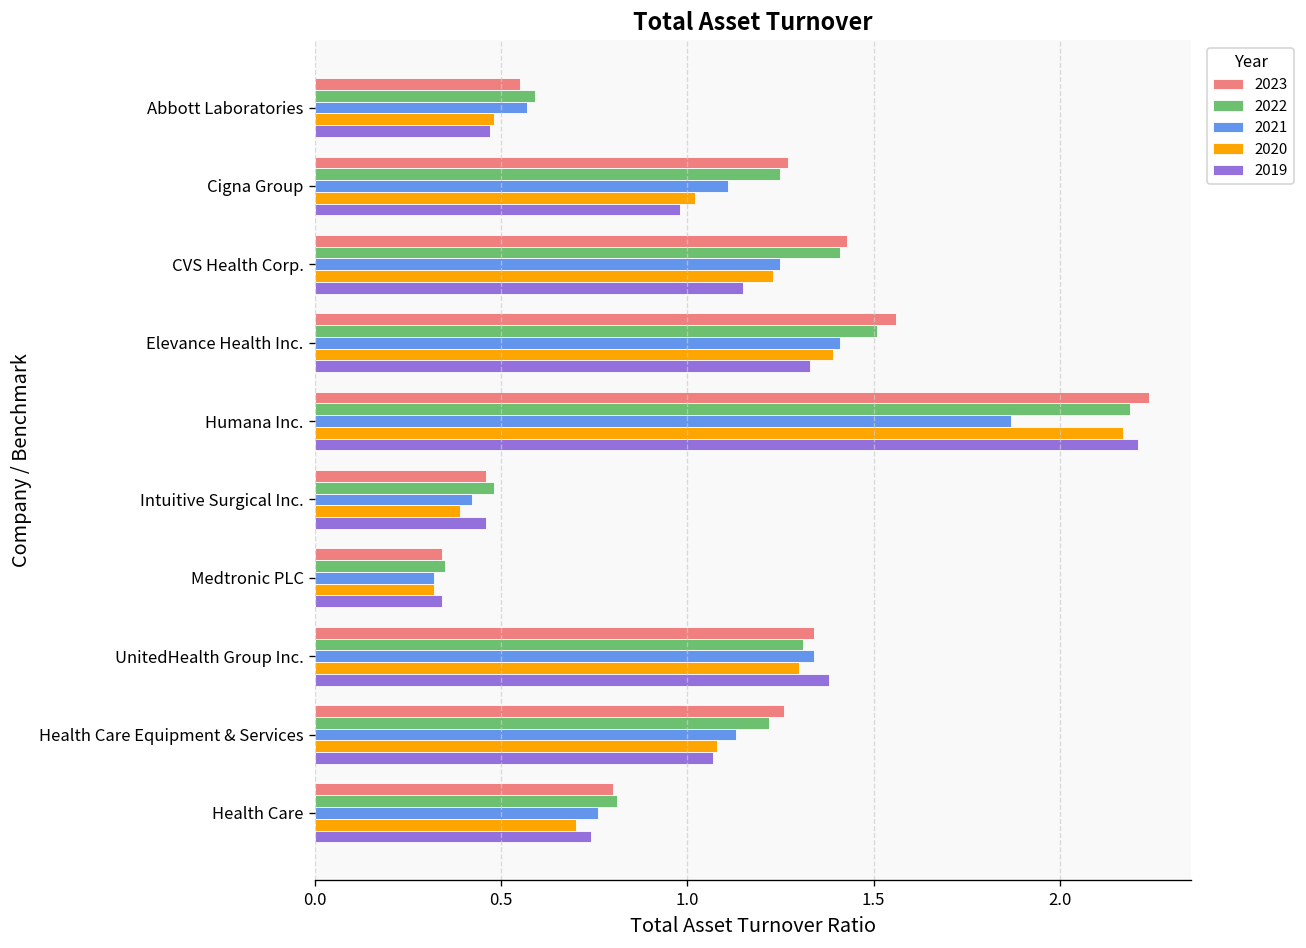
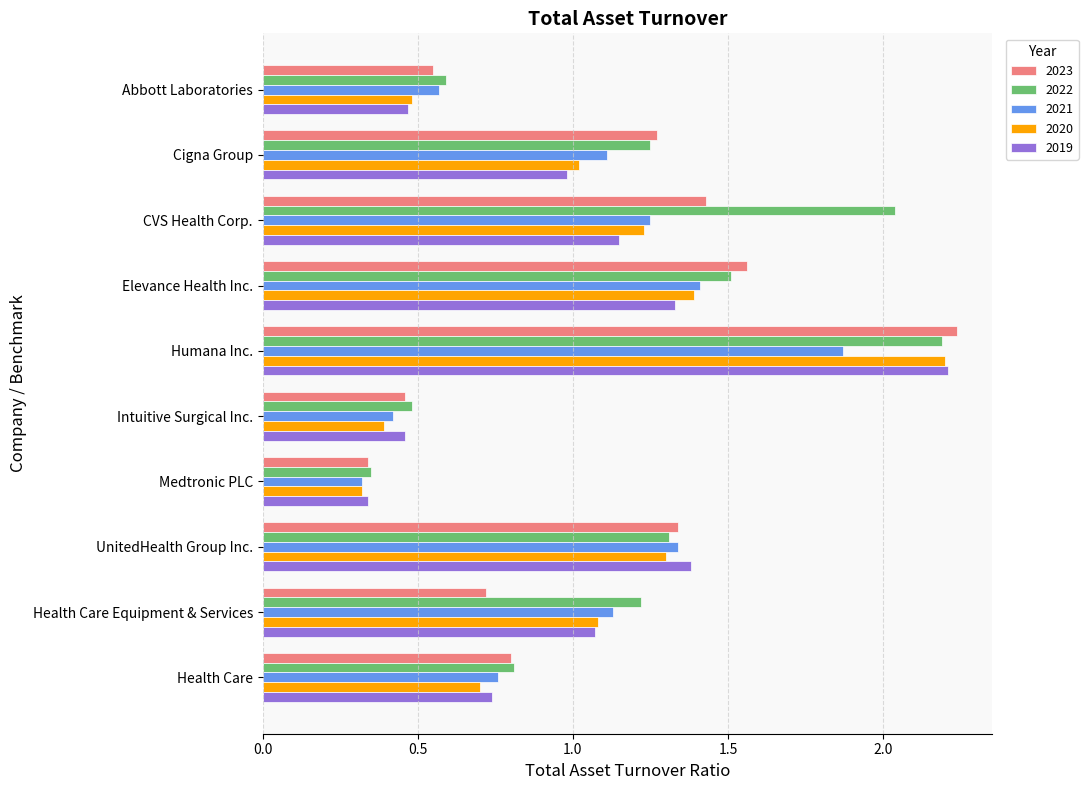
  {
    "2023": {
      "Abbott Laboratories": 0.55,
      "Cigna Group": 1.27,
      "CVS Health Corp.": 1.43,
      "Elevance Health Inc.": 1.56,
      "Humana Inc.": 2.24,
      "Intuitive Surgical Inc.": 0.46,
      "Medtronic PLC": 0.34,
      "UnitedHealth Group Inc.": 1.34,
-     "Health Care Equipment & Services": 1.26,
+     "Health Care Equipment & Services": 0.72,
      "Health Care": 0.80
    },
    "2022": {
      "Abbott Laboratories": 0.59,
      "Cigna Group": 1.25,
-     "CVS Health Corp.": 1.41,
+     "CVS Health Corp.": 2.04,
      "Elevance Health Inc.": 1.51,
      "Humana Inc.": 2.19,
      "Intuitive Surgical Inc.": 0.48,
      "Medtronic PLC": 0.35,
      "UnitedHealth Group Inc.": 1.31,
      "Health Care Equipment & Services": 1.22,
      "Health Care": 0.81
    },
    "2021": {
      "Abbott Laboratories": 0.57,
      "Cigna Group": 1.11,
      "CVS Health Corp.": 1.25,
      "Elevance Health Inc.": 1.41,
      "Humana Inc.": 1.87,
      "Intuitive Surgical Inc.": 0.42,
      "Medtronic PLC": 0.32,
      "UnitedHealth Group Inc.": 1.34,
      "Health Care Equipment & Services": 1.13,
      "Health Care": 0.76
    },
    "2020": {
      "Abbott Laboratories": 0.48,
      "Cigna Group": 1.02,
      "CVS Health Corp.": 1.23,
      "Elevance Health Inc.": 1.39,
-     "Humana Inc.": 2.17,
+     "Humana Inc.": 2.20,
      "Intuitive Surgical Inc.": 0.39,
      "Medtronic PLC": 0.32,
      "UnitedHealth Group Inc.": 1.30,
      "Health Care Equipment & Services": 1.08,
      "Health Care": 0.70
    },
    "2019": {
      "Abbott Laboratories": 0.47,
      "Cigna Group": 0.98,
      "CVS Health Corp.": 1.15,
      "Elevance Health Inc.": 1.33,
      "Humana Inc.": 2.21,
      "Intuitive Surgical Inc.": 0.46,
      "Medtronic PLC": 0.34,
      "UnitedHealth Group Inc.": 1.38,
      "Health Care Equipment & Services": 1.07,
      "Health Care": 0.74
    }
  }
